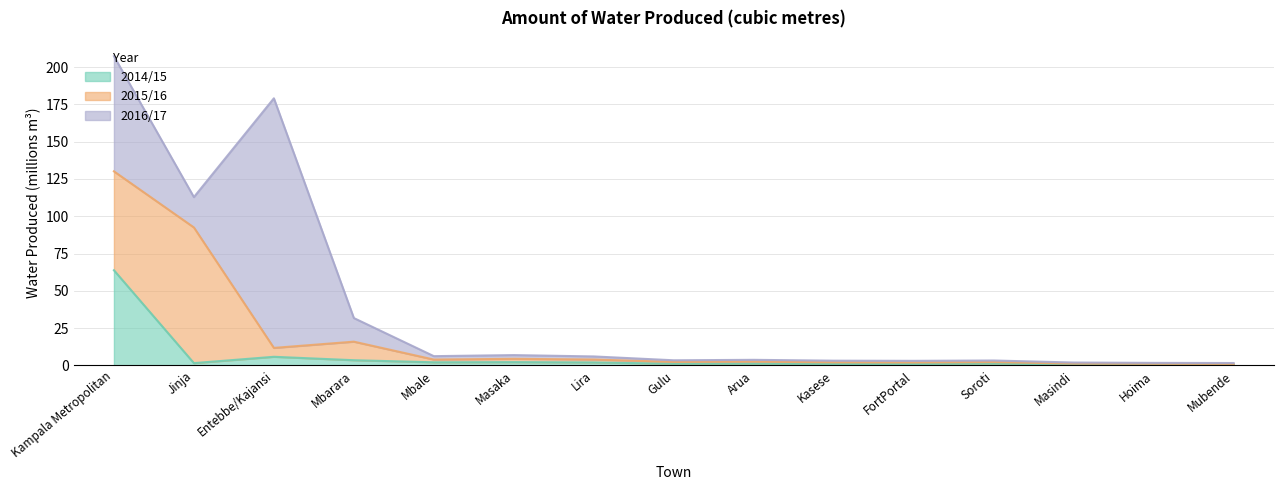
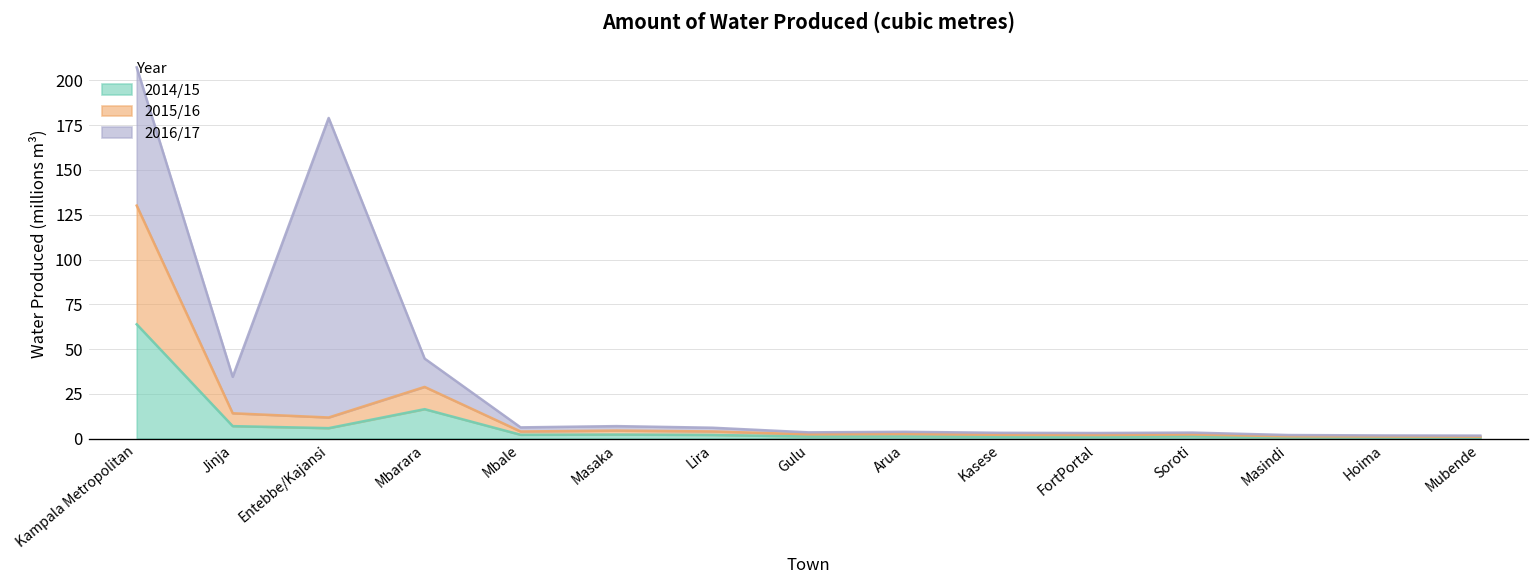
  {
    "2014/15": {
      "Kampala Metropolitan": 64,
-     "Jinja": 2,
+     "Jinja": 7,
      "Entebbe/Kajansi": 6,
-     "Mbarara": 4,
+     "Mbarara": 16,
      "Mbale": 2,
      "Masaka": 2,
      "Lira": 2
    },
    "2015/16": {
      "Kampala Metropolitan": 66,
-     "Jinja": 91,
+     "Jinja": 7,
      "Entebbe/Kajansi": 6,
      "Mbarara": 12,
      "Mbale": 2,
      "Masaka": 2,
      "Lira": 2
    },
    "2016/17": {
      "Kampala Metropolitan": 77,
      "Jinja": 20,
      "Entebbe/Kajansi": 167,
      "Mbarara": 16,
      "Mbale": 2,
      "Masaka": 3,
      "Lira": 2
    }
  }
